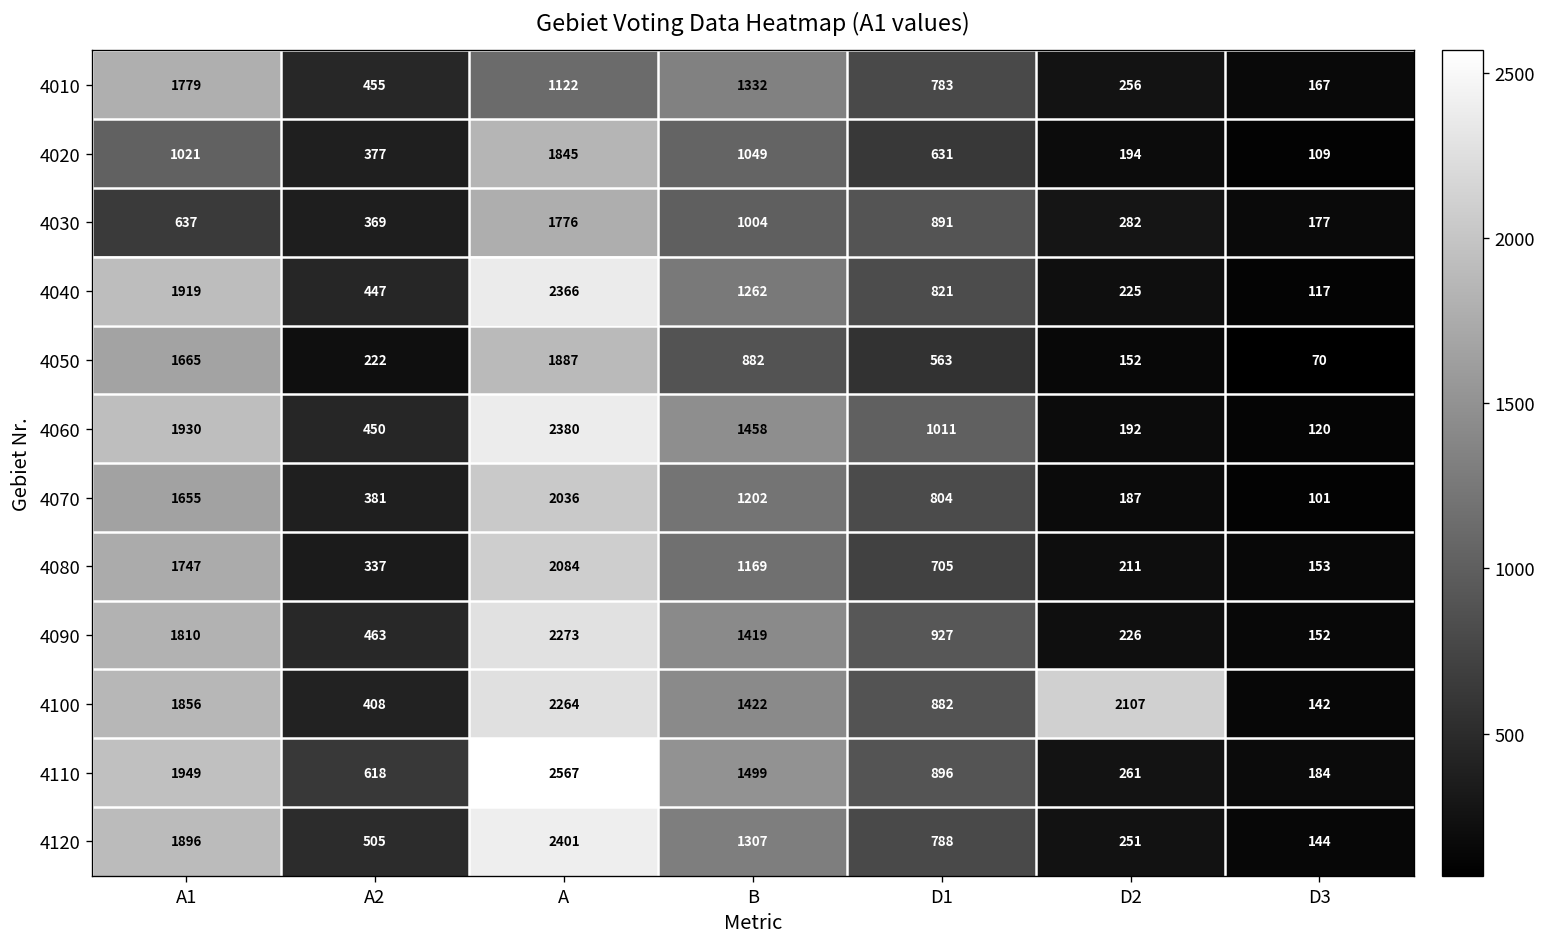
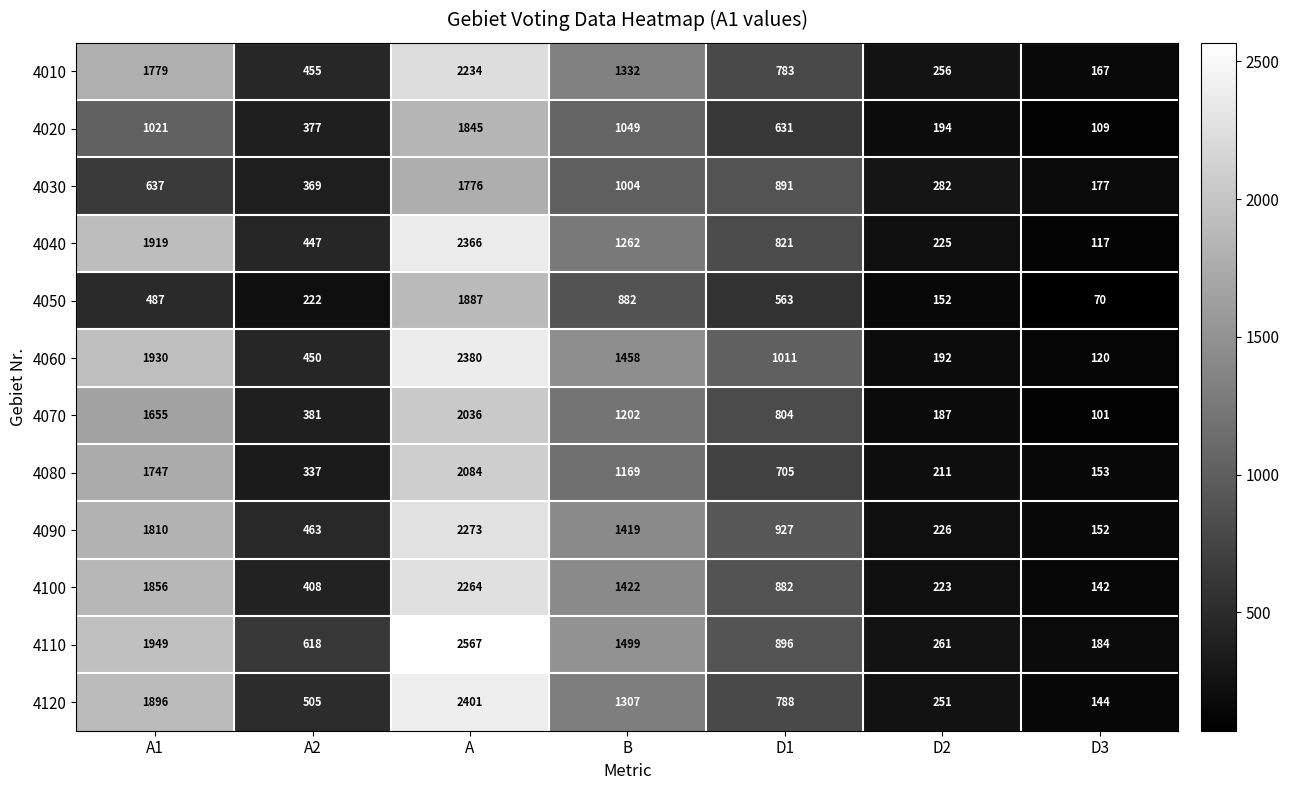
  {
    "4010": {
      "A1": 1779,
      "A2": 455,
-     "A": 1122,
+     "A": 2234,
      "B": 1332,
      "D1": 783,
      "D2": 256,
      "D3": 167
    },
    "4020": {
      "A1": 1021,
      "A2": 377,
      "A": 1845,
      "B": 1049,
      "D1": 631,
      "D2": 194,
      "D3": 109
    },
    "4030": {
      "A1": 637,
      "A2": 369,
      "A": 1776,
      "B": 1004,
      "D1": 891,
      "D2": 282,
      "D3": 177
    },
    "4040": {
      "A1": 1919,
      "A2": 447,
      "A": 2366,
      "B": 1262,
      "D1": 821,
      "D2": 225,
      "D3": 117
    },
    "4050": {
-     "A1": 1665,
+     "A1": 487,
      "A2": 222,
      "A": 1887,
      "B": 882,
      "D1": 563,
      "D2": 152,
      "D3": 70
    },
    "4060": {
      "A1": 1930,
      "A2": 450,
      "A": 2380,
      "B": 1458,
      "D1": 1011,
      "D2": 192,
      "D3": 120
    },
    "4070": {
      "A1": 1655,
      "A2": 381,
      "A": 2036,
      "B": 1202,
      "D1": 804,
      "D2": 187,
      "D3": 101
    },
    "4080": {
      "A1": 1747,
      "A2": 337,
      "A": 2084,
      "B": 1169,
      "D1": 705,
      "D2": 211,
      "D3": 153
    },
    "4090": {
      "A1": 1810,
      "A2": 463,
      "A": 2273,
      "B": 1419,
      "D1": 927,
      "D2": 226,
      "D3": 152
    },
    "4100": {
      "A1": 1856,
      "A2": 408,
      "A": 2264,
      "B": 1422,
      "D1": 882,
-     "D2": 2107,
+     "D2": 223,
      "D3": 142
    },
    "4110": {
      "A1": 1949,
      "A2": 618,
      "A": 2567,
      "B": 1499,
      "D1": 896,
      "D2": 261,
      "D3": 184
    },
    "4120": {
      "A1": 1896,
      "A2": 505,
      "A": 2401,
      "B": 1307,
      "D1": 788,
      "D2": 251,
      "D3": 144
    }
  }
